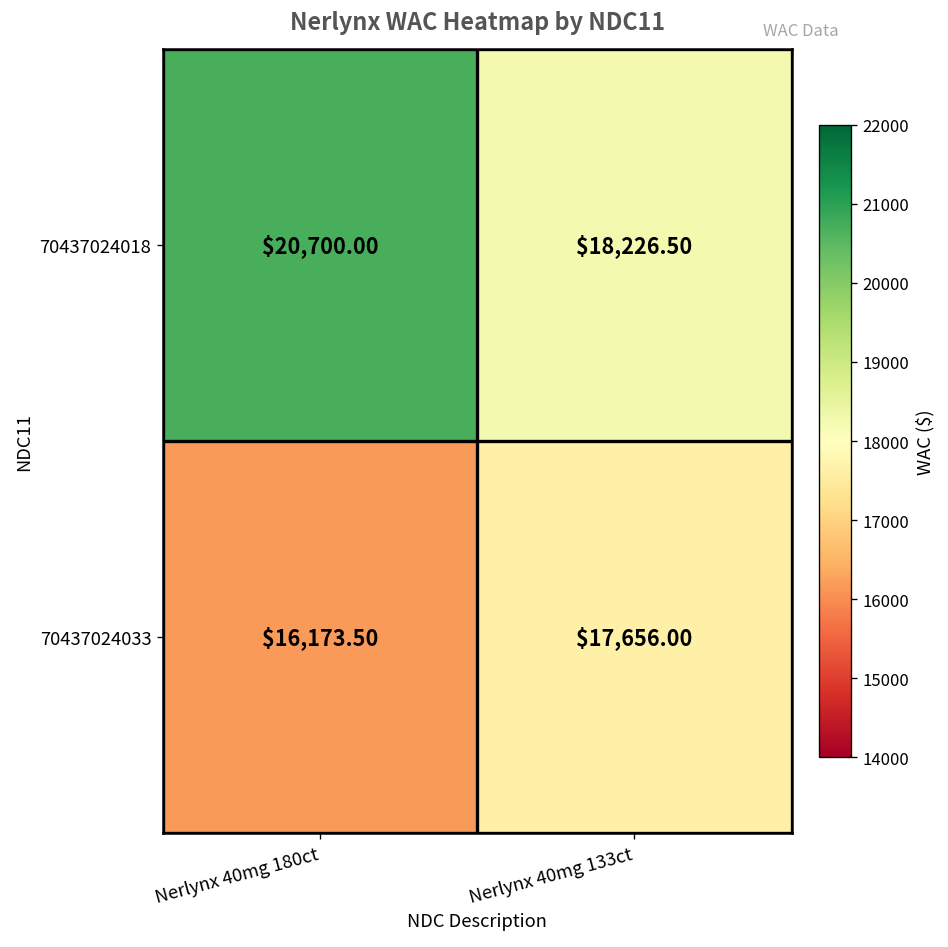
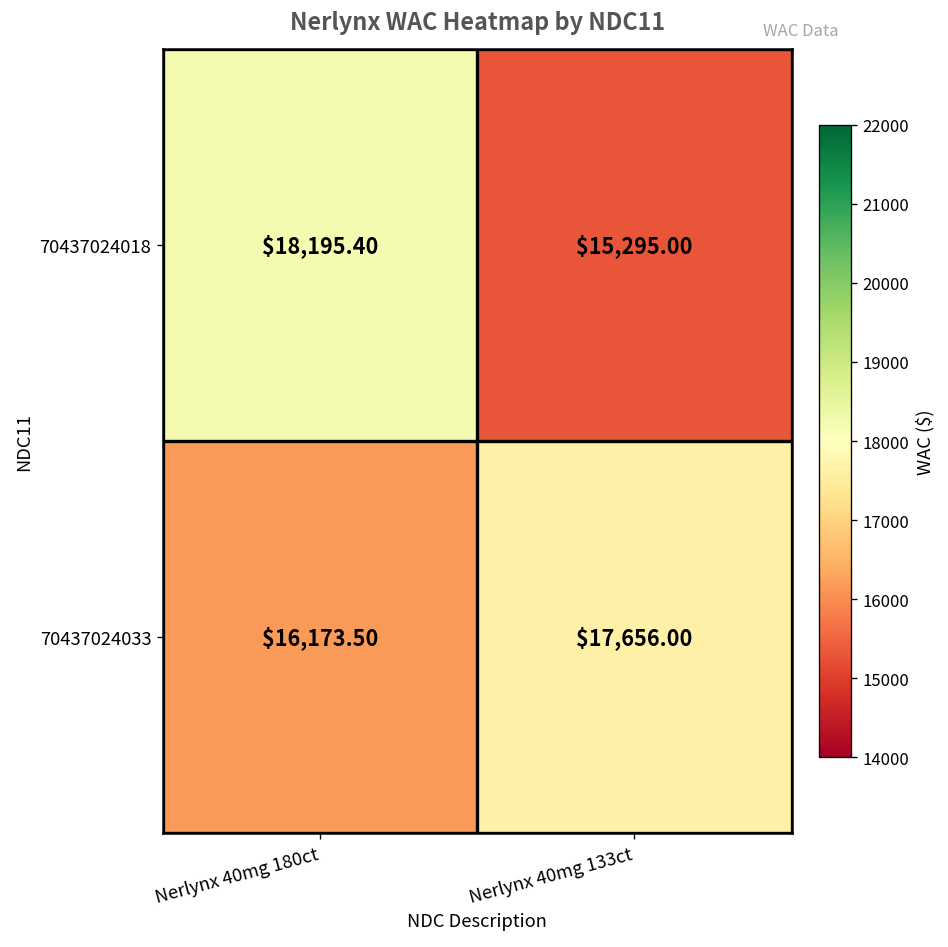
  {
    "70437024018": {
-     "Nerlynx 40mg 180ct": "$20,700.00",
-     "Nerlynx 40mg 133ct": "$18,226.50"
+     "Nerlynx 40mg 180ct": "$18,195.40",
+     "Nerlynx 40mg 133ct": "$15,295.00"
    },
    "70437024033": {
      "Nerlynx 40mg 180ct": "$16,173.50",
      "Nerlynx 40mg 133ct": "$17,656.00"
    }
  }
